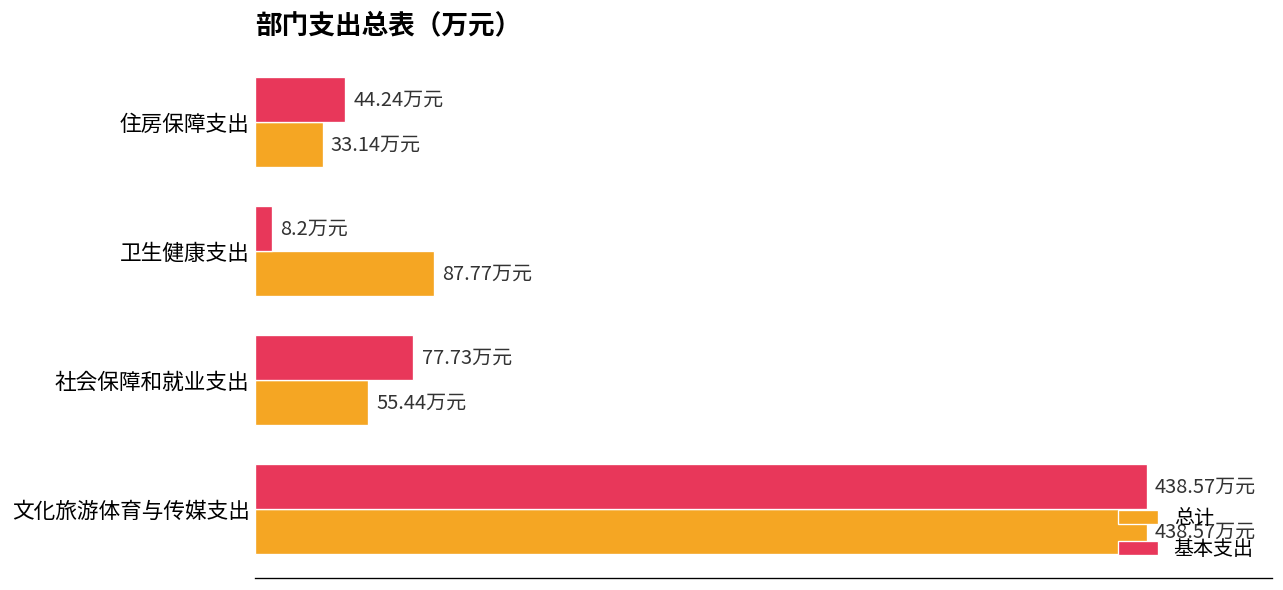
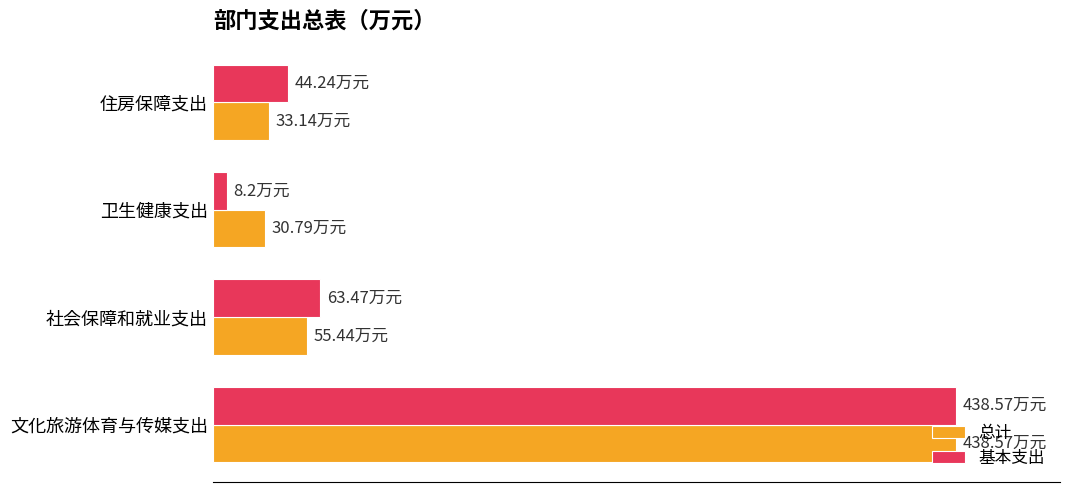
  {
    "总计": {
      "住房保障支出": 33.14,
-     "卫生健康支出": 87.77,
+     "卫生健康支出": 30.79,
      "社会保障和就业支出": 55.44,
      "文化旅游体育与传媒支出": 438.57
    },
    "基本支出": {
      "住房保障支出": 44.24,
      "卫生健康支出": 8.2,
-     "社会保障和就业支出": 77.73,
+     "社会保障和就业支出": 63.47,
      "文化旅游体育与传媒支出": 438.57
    }
  }
